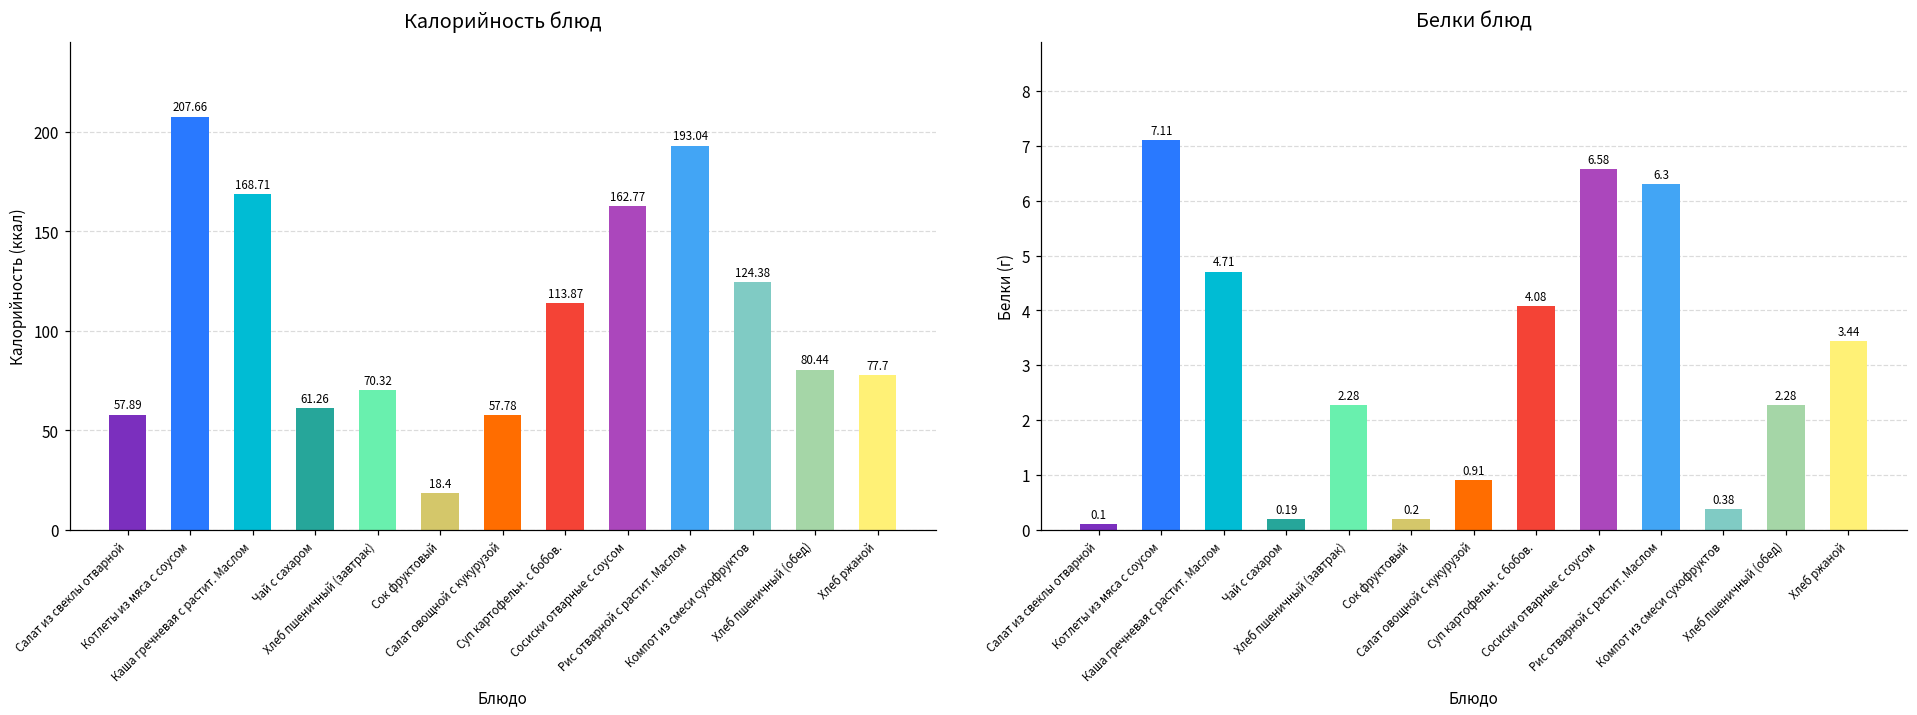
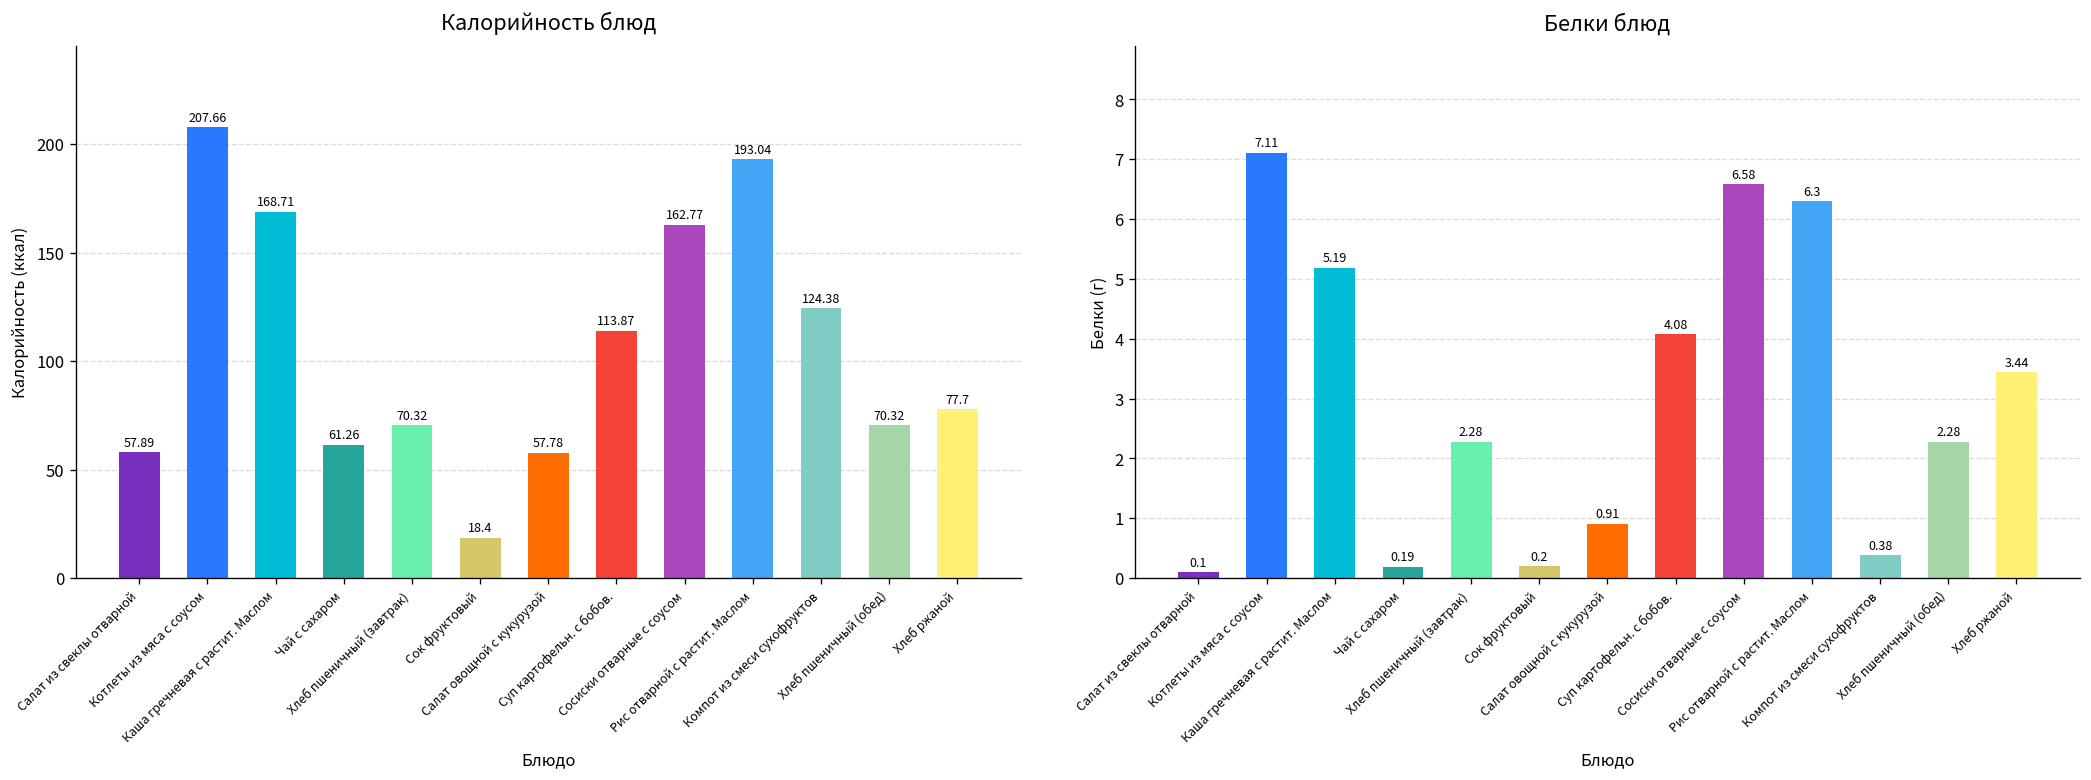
  {
    "Калорийность блюд": {
      "Салат из свеклы отварной": 57.89,
      "Котлеты из мяса с соусом": 207.66,
      "Каша гречневая с растит. Маслом": 168.71,
      "Чай с сахаром": 61.26,
      "Хлеб пшеничный (завтрак)": 70.32,
      "Сок фруктовый": 18.4,
      "Салат овощной с кукурузой": 57.78,
      "Суп картофельн. с бобов.": 113.87,
      "Сосиски отварные с соусом": 162.77,
      "Рис отварной с растит. Маслом": 193.04,
      "Компот из смеси сухофруктов": 124.38,
-     "Хлеб пшеничный (обед)": 80.44,
+     "Хлеб пшеничный (обед)": 70.32,
      "Хлеб ржаной": 77.7
    },
    "Белки блюд": {
      "Салат из свеклы отварной": 0.1,
      "Котлеты из мяса с соусом": 7.11,
-     "Каша гречневая с растит. Маслом": 4.71,
+     "Каша гречневая с растит. Маслом": 5.19,
      "Чай с сахаром": 0.19,
      "Хлеб пшеничный (завтрак)": 2.28,
      "Сок фруктовый": 0.2,
      "Салат овощной с кукурузой": 0.91,
      "Суп картофельн. с бобов.": 4.08,
      "Сосиски отварные с соусом": 6.58,
      "Рис отварной с растит. Маслом": 6.3,
      "Компот из смеси сухофруктов": 0.38,
      "Хлеб пшеничный (обед)": 2.28,
      "Хлеб ржаной": 3.44
    }
  }
